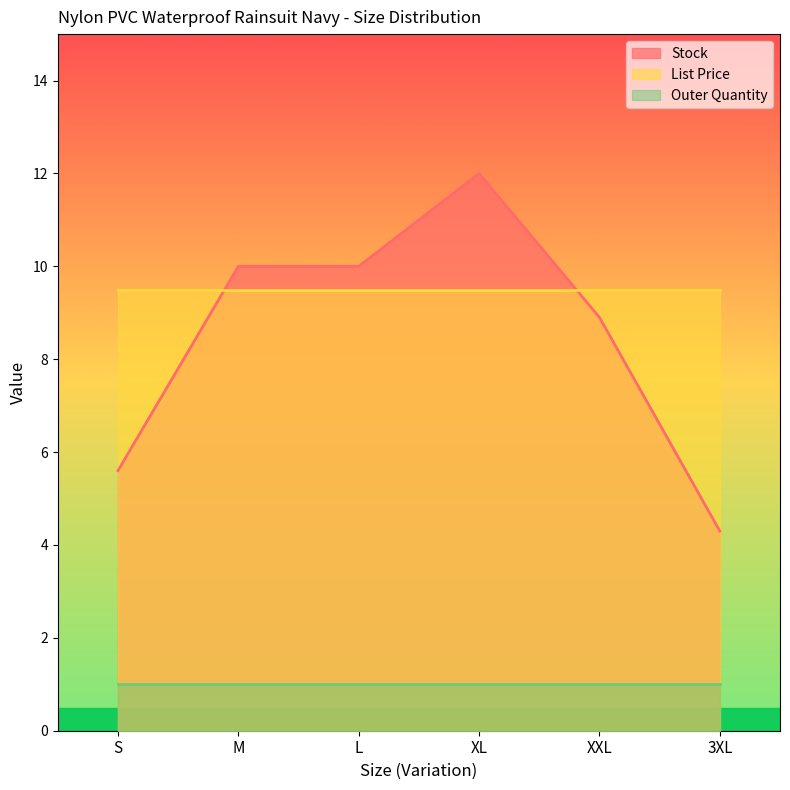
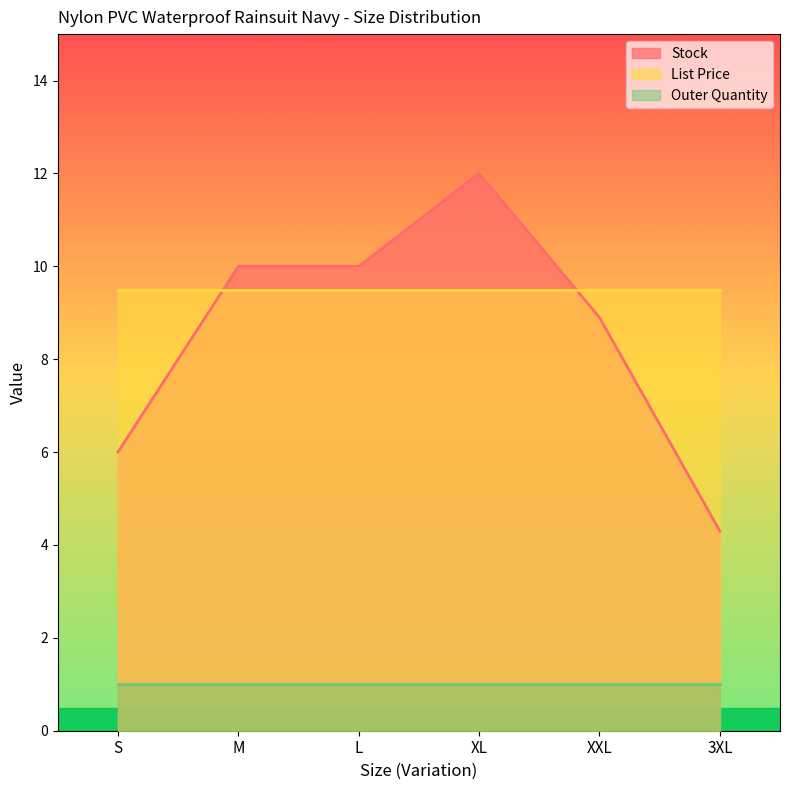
  {
    "Stock": {
-     "S": 5.6,
+     "S": 6.0,
      "M": 10.0,
      "L": 10.0,
      "XL": 12.0,
      "XXL": 8.9,
      "3XL": 4.3
    },
    "List Price": {
      "S": 9.5,
      "M": 9.5,
      "L": 9.5,
      "XL": 9.5,
      "XXL": 9.5,
      "3XL": 9.5
    },
    "Outer Quantity": {
      "S": 1.0,
      "M": 1.0,
      "L": 1.0,
      "XL": 1.0,
      "XXL": 1.0,
      "3XL": 1.0
    }
  }
